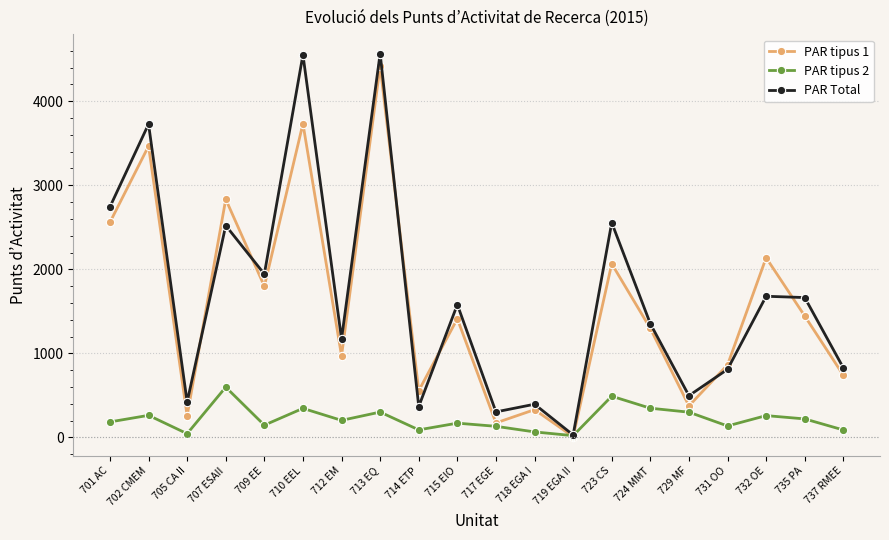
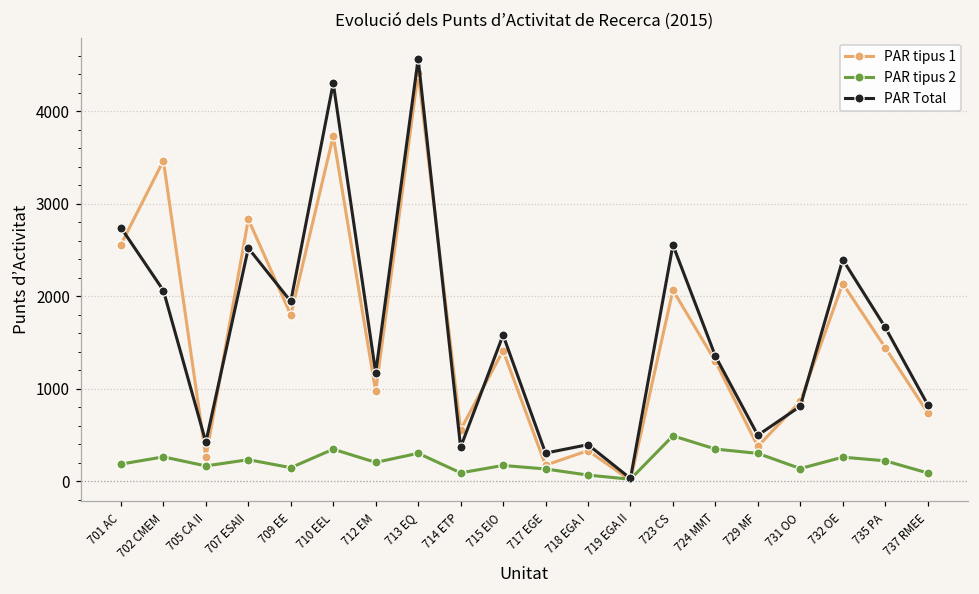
  {
    "PAR tipus 1": {
      "701 AC": 2600,
      "702 CMEM": 3500,
      "705 CA II": 300,
      "707 ESAII": 2800,
      "709 EE": 1800,
      "710 EEL": 3700,
      "712 EM": 1000,
      "713 EQ": 4400,
      "714 ETP": 600,
      "715 EIO": 1400,
      "717 EGE": 200,
      "718 EGA I": 300,
      "723 CS": 2100,
      "724 MMT": 1300,
      "729 MF": 400,
      "731 OO": 900,
      "732 OE": 2100,
      "735 PA": 1400,
      "737 RMEE": 700
    },
    "PAR tipus 2": {
      "701 AC": 200,
      "702 CMEM": 300,
-     "705 CA II": 0,
-     "707 ESAII": 600,
+     "705 CA II": 200,
+     "707 ESAII": 200,
      "709 EE": 100,
      "710 EEL": 300,
      "712 EM": 200,
      "713 EQ": 300,
      "714 ETP": 100,
      "715 EIO": 200,
      "717 EGE": 100,
      "718 EGA I": 100,
      "723 CS": 500,
      "724 MMT": 300,
      "729 MF": 300,
      "731 OO": 100,
      "732 OE": 300,
      "735 PA": 200,
      "737 RMEE": 100
    },
    "PAR Total": {
      "701 AC": 2700,
-     "702 CMEM": 3700,
+     "702 CMEM": 2100,
      "705 CA II": 400,
      "707 ESAII": 2500,
      "709 EE": 1900,
-     "710 EEL": 4600,
+     "710 EEL": 4300,
      "712 EM": 1200,
      "713 EQ": 4600,
      "714 ETP": 400,
      "715 EIO": 1600,
      "717 EGE": 300,
      "718 EGA I": 400,
      "723 CS": 2600,
      "724 MMT": 1400,
      "729 MF": 500,
      "731 OO": 800,
-     "732 OE": 1700,
+     "732 OE": 2400,
      "735 PA": 1700,
      "737 RMEE": 800
    }
  }
